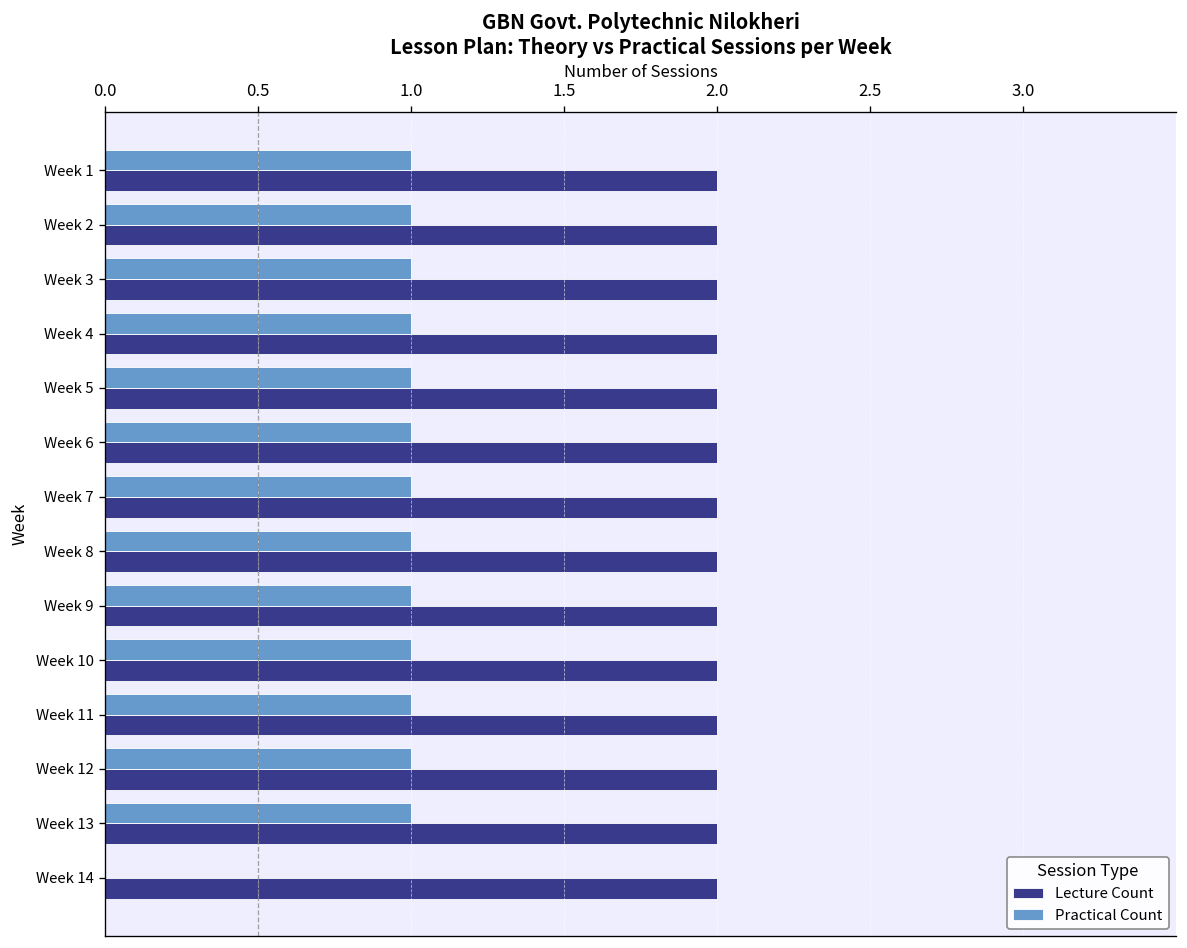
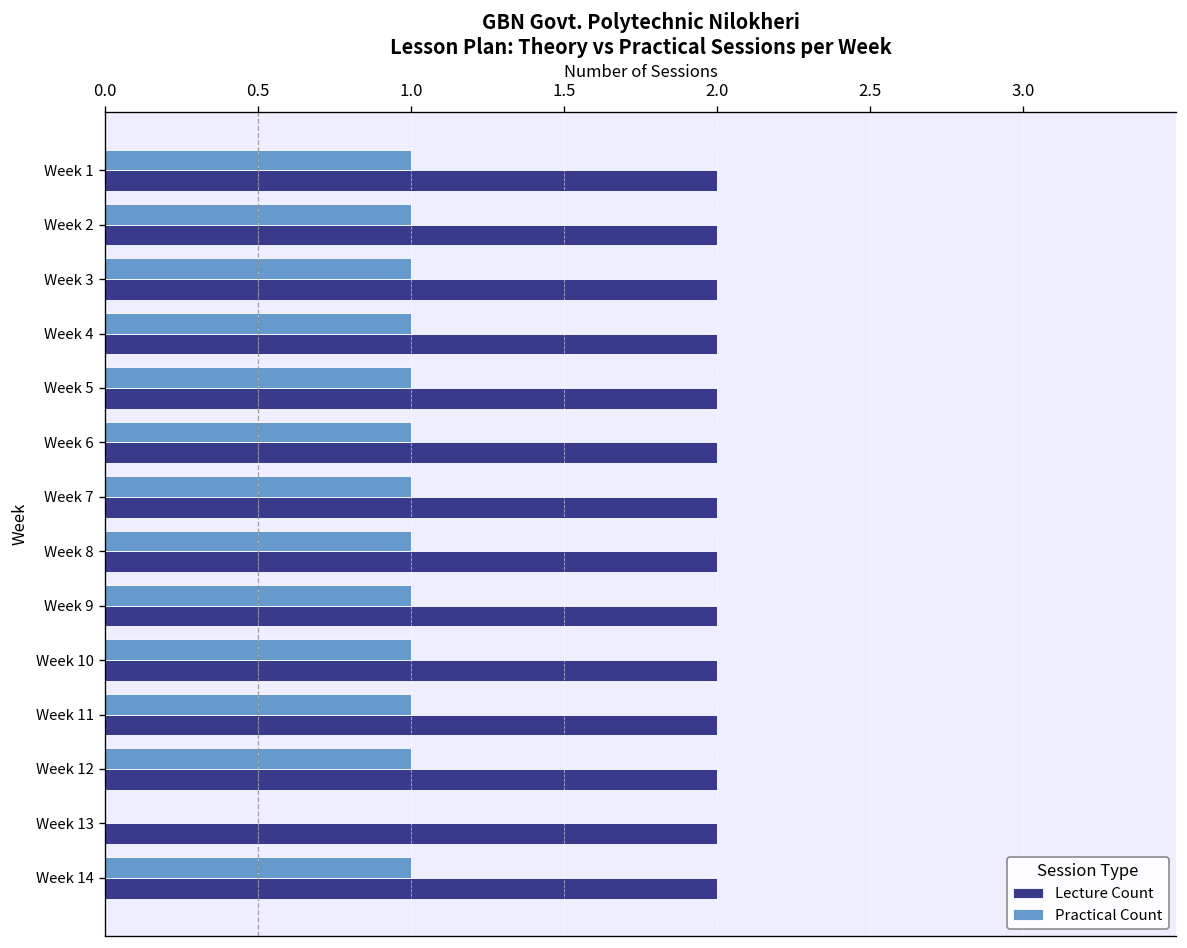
  {
    "Lecture Count": {
      "Week 1": 2,
      "Week 2": 2,
      "Week 3": 2,
      "Week 4": 2,
      "Week 5": 2,
      "Week 6": 2,
      "Week 7": 2,
      "Week 8": 2,
      "Week 9": 2,
      "Week 10": 2,
      "Week 11": 2,
      "Week 12": 2,
      "Week 13": 2,
      "Week 14": 2
    },
    "Practical Count": {
      "Week 1": 1,
      "Week 2": 1,
      "Week 3": 1,
      "Week 4": 1,
      "Week 5": 1,
      "Week 6": 1,
      "Week 7": 1,
      "Week 8": 1,
      "Week 9": 1,
      "Week 10": 1,
      "Week 11": 1,
      "Week 12": 1,
-     "Week 13": 1,
-     "Week 14": 0
+     "Week 13": 0,
+     "Week 14": 1
    }
  }
